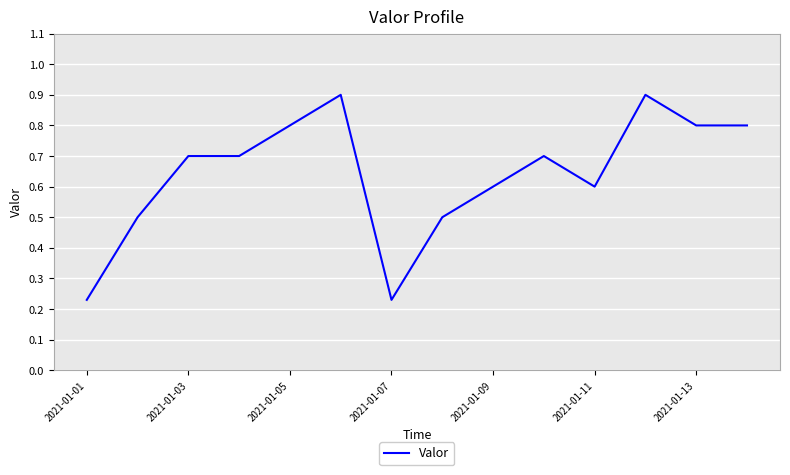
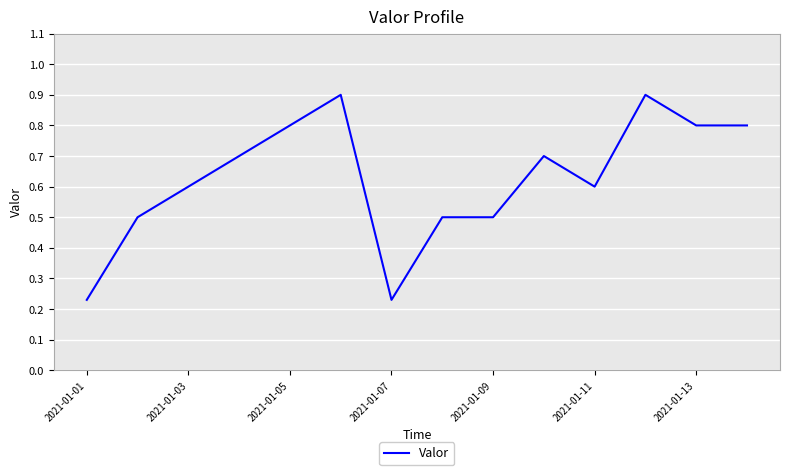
  {
    "2021-01-01": 0.23,
-   "2021-01-03": 0.7,
+   "2021-01-03": 0.6,
    "2021-01-05": 0.8,
    "2021-01-07": 0.23,
-   "2021-01-09": 0.6,
+   "2021-01-09": 0.5,
    "2021-01-11": 0.6,
    "2021-01-13": 0.8
  }
